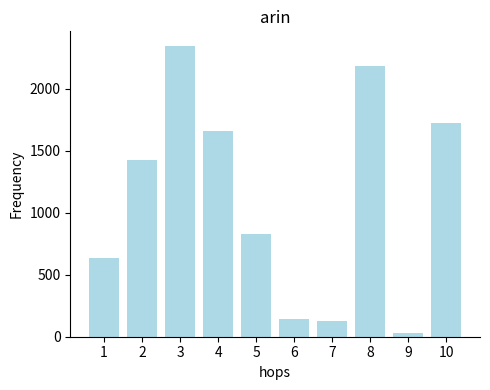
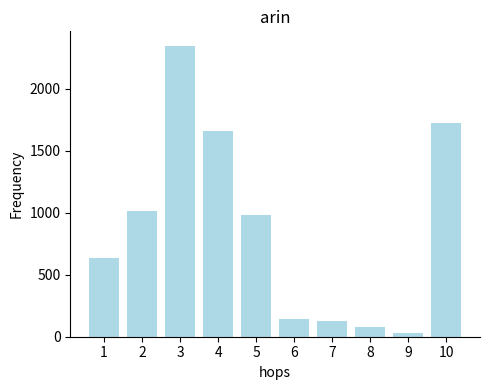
  {
    "1": 630,
-   "2": 1430,
+   "2": 1010,
    "3": 2350,
    "4": 1660,
-   "5": 830,
+   "5": 980,
    "6": 140,
    "7": 130,
-   "8": 2180,
+   "8": 80,
    "9": 30,
    "10": 1720
  }
